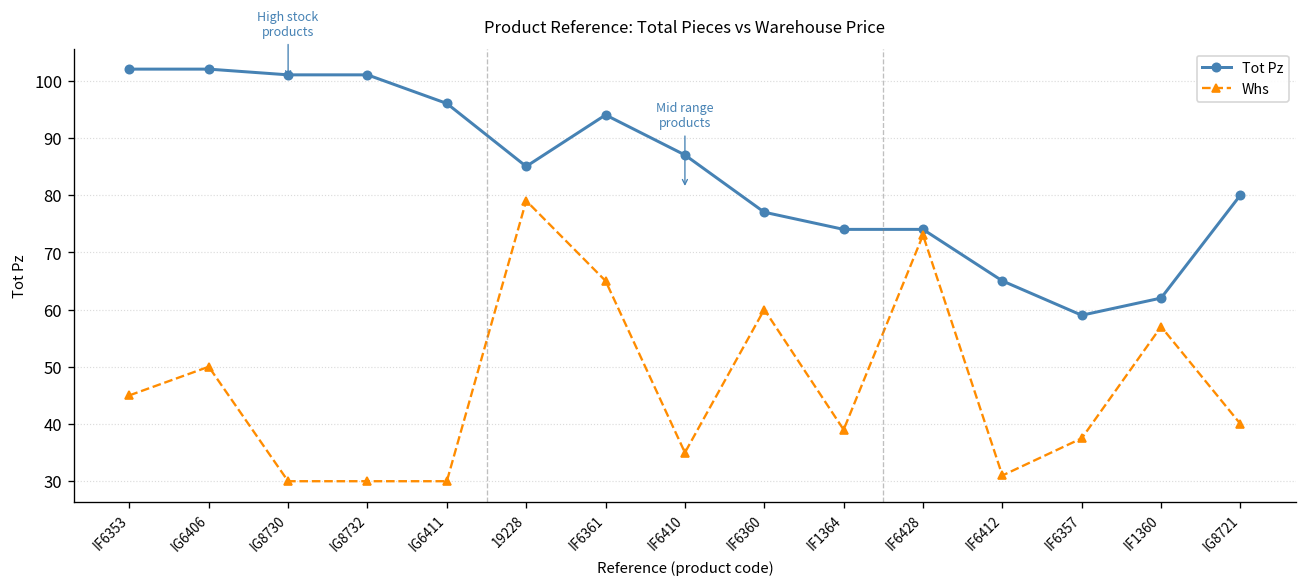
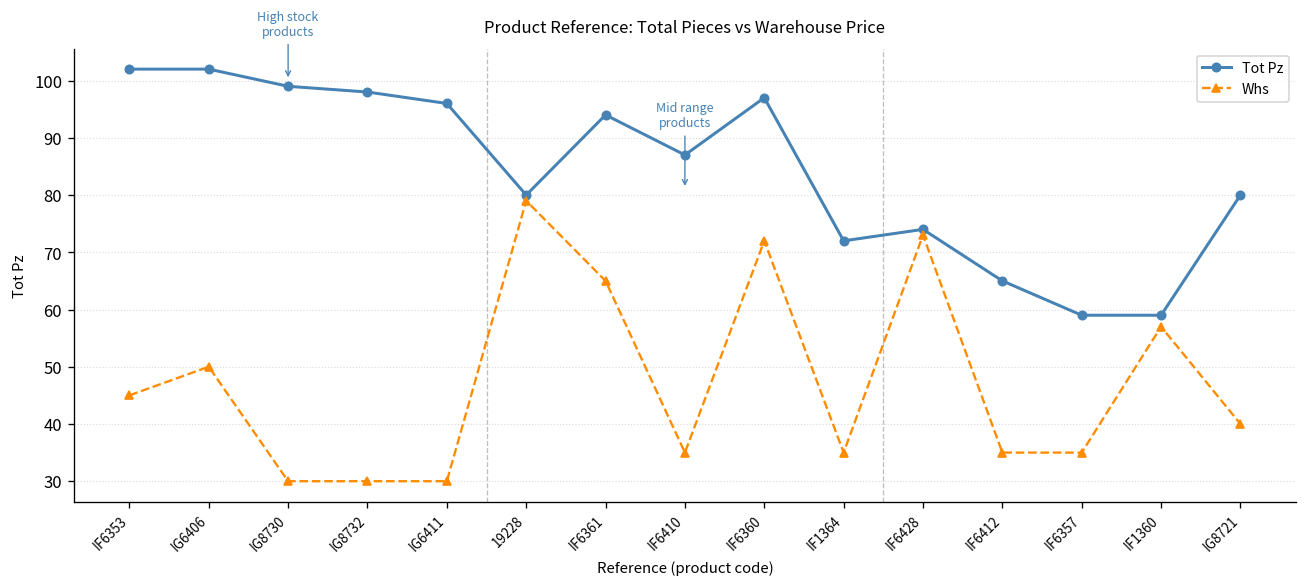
  {
    "Tot Pz": {
      "IF6353": 102,
      "IG6406": 102,
-     "IG8730": 101,
-     "IG8732": 101,
+     "IG8730": 99,
+     "IG8732": 98,
      "IG6411": 96,
-     "19228": 85,
+     "19228": 80,
      "IF6361": 94,
      "IF6410": 87,
-     "IF6360": 77,
-     "IF1364": 74,
+     "IF6360": 97,
+     "IF1364": 72,
      "IF6428": 74,
      "IF6412": 65,
      "IF6357": 59,
-     "IF1360": 62,
+     "IF1360": 59,
      "IG8721": 80
    },
    "Whs": {
      "IF6353": 45,
      "IG6406": 50,
      "IG8730": 30,
      "IG8732": 30,
      "IG6411": 30,
      "19228": 79,
      "IF6361": 65,
      "IF6410": 35,
-     "IF6360": 60,
-     "IF1364": 39,
+     "IF6360": 72,
+     "IF1364": 35,
      "IF6428": 73,
-     "IF6412": 31,
-     "IF6357": 38,
+     "IF6412": 35,
+     "IF6357": 35,
      "IF1360": 57,
      "IG8721": 40
    }
  }
